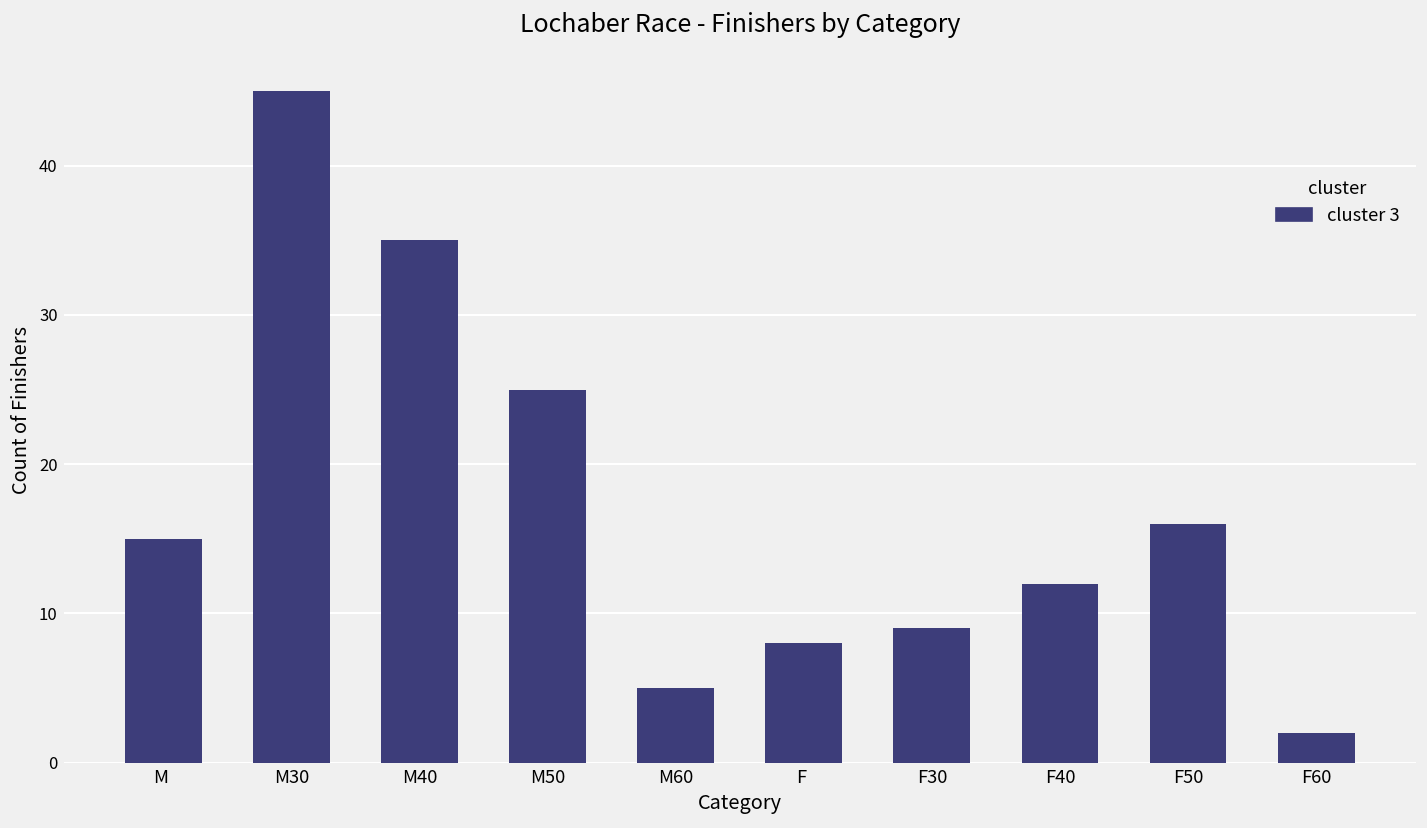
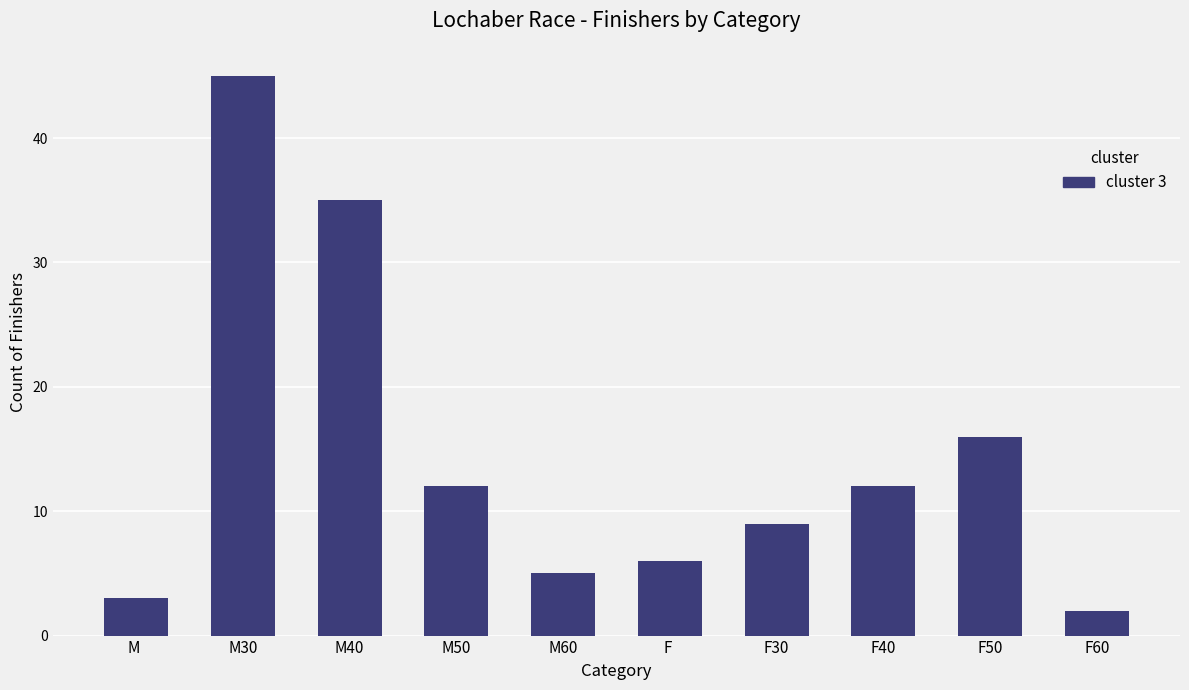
  {
-   "M": 15,
+   "M": 3,
    "M30": 45,
    "M40": 35,
-   "M50": 25,
+   "M50": 12,
    "M60": 5,
-   "F": 8,
+   "F": 6,
    "F30": 9,
    "F40": 12,
    "F50": 16,
    "F60": 2
  }
